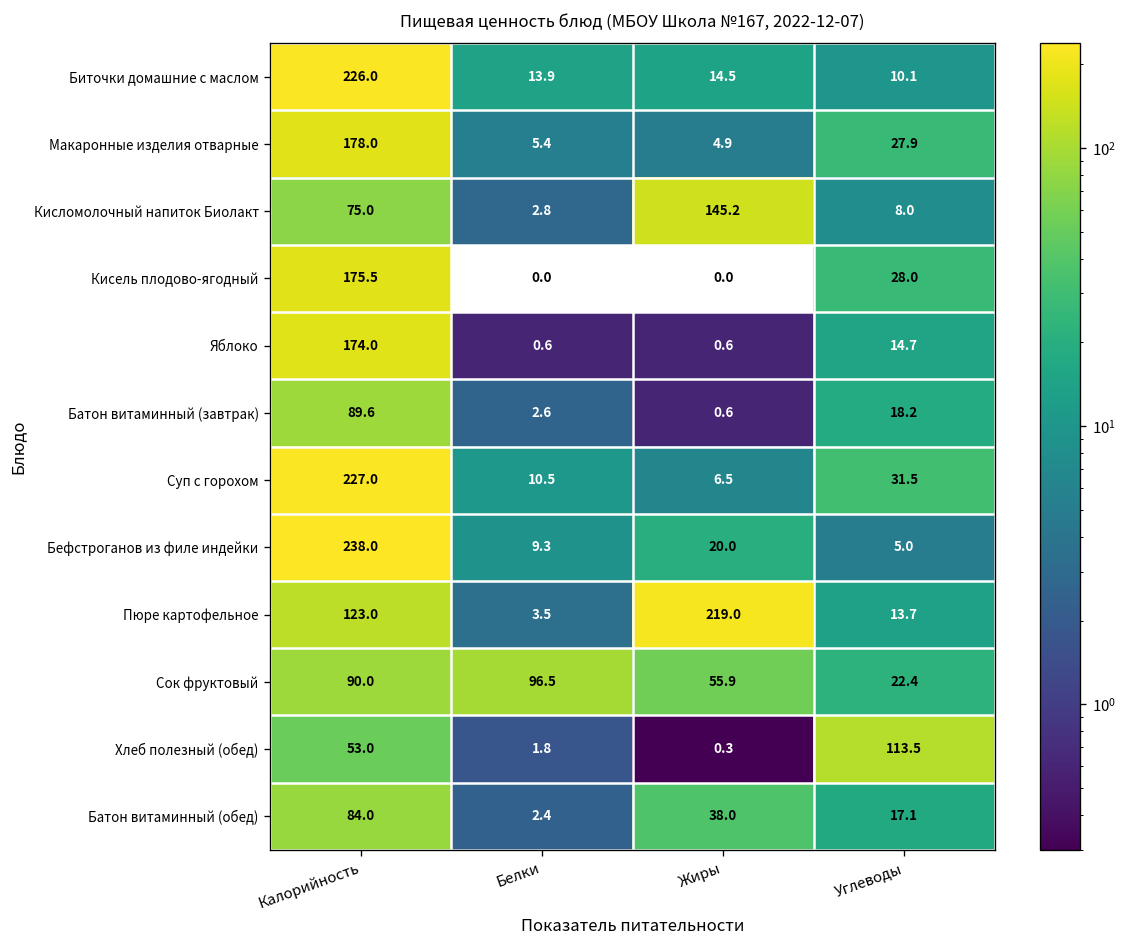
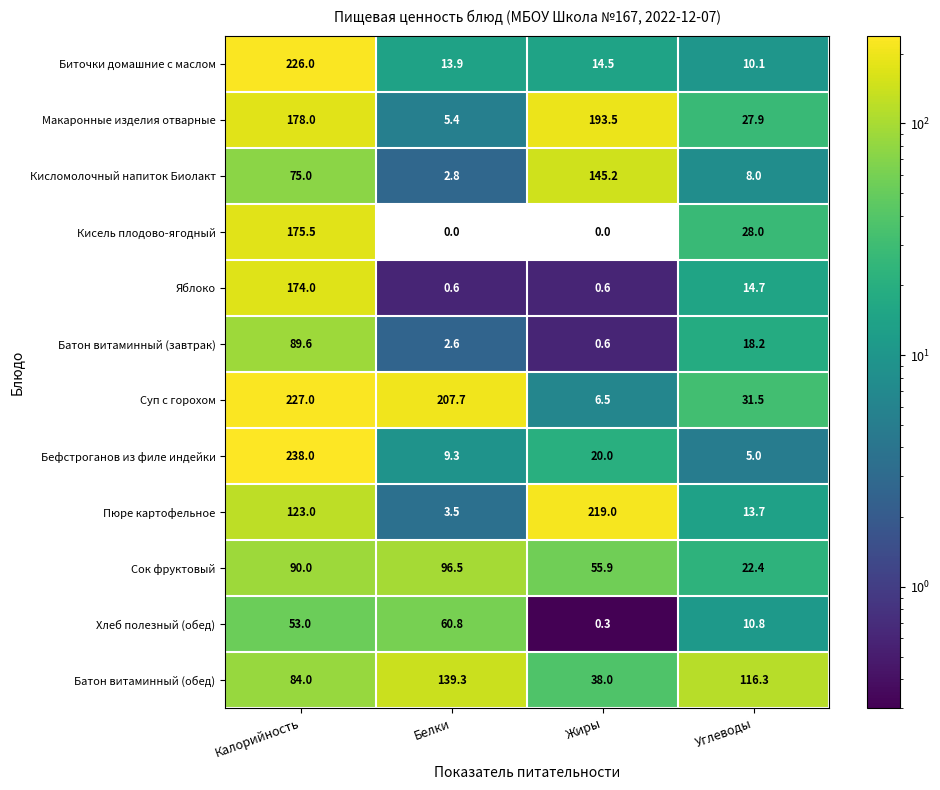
  {
    "Биточки домашние с маслом": {
      "Калорийность": 226.0,
      "Белки": 13.9,
      "Жиры": 14.5,
      "Углеводы": 10.1
    },
    "Макаронные изделия отварные": {
      "Калорийность": 178.0,
      "Белки": 5.4,
-     "Жиры": 4.9,
+     "Жиры": 193.5,
      "Углеводы": 27.9
    },
    "Кисломолочный напиток Биолакт": {
      "Калорийность": 75.0,
      "Белки": 2.8,
      "Жиры": 145.2,
      "Углеводы": 8.0
    },
    "Кисель плодово-ягодный": {
      "Калорийность": 175.5,
      "Белки": 0.0,
      "Жиры": 0.0,
      "Углеводы": 28.0
    },
    "Яблоко": {
      "Калорийность": 174.0,
      "Белки": 0.6,
      "Жиры": 0.6,
      "Углеводы": 14.7
    },
    "Батон витаминный (завтрак)": {
      "Калорийность": 89.6,
      "Белки": 2.6,
      "Жиры": 0.6,
      "Углеводы": 18.2
    },
    "Суп с горохом": {
      "Калорийность": 227.0,
-     "Белки": 10.5,
+     "Белки": 207.7,
      "Жиры": 6.5,
      "Углеводы": 31.5
    },
    "Бефстроганов из филе индейки": {
      "Калорийность": 238.0,
      "Белки": 9.3,
      "Жиры": 20.0,
      "Углеводы": 5.0
    },
    "Пюре картофельное": {
      "Калорийность": 123.0,
      "Белки": 3.5,
      "Жиры": 219.0,
      "Углеводы": 13.7
    },
    "Сок фруктовый": {
      "Калорийность": 90.0,
      "Белки": 96.5,
      "Жиры": 55.9,
      "Углеводы": 22.4
    },
    "Хлеб полезный (обед)": {
      "Калорийность": 53.0,
-     "Белки": 1.8,
+     "Белки": 60.8,
      "Жиры": 0.3,
-     "Углеводы": 113.5
+     "Углеводы": 10.8
    },
    "Батон витаминный (обед)": {
      "Калорийность": 84.0,
-     "Белки": 2.4,
+     "Белки": 139.3,
      "Жиры": 38.0,
-     "Углеводы": 17.1
+     "Углеводы": 116.3
    }
  }
